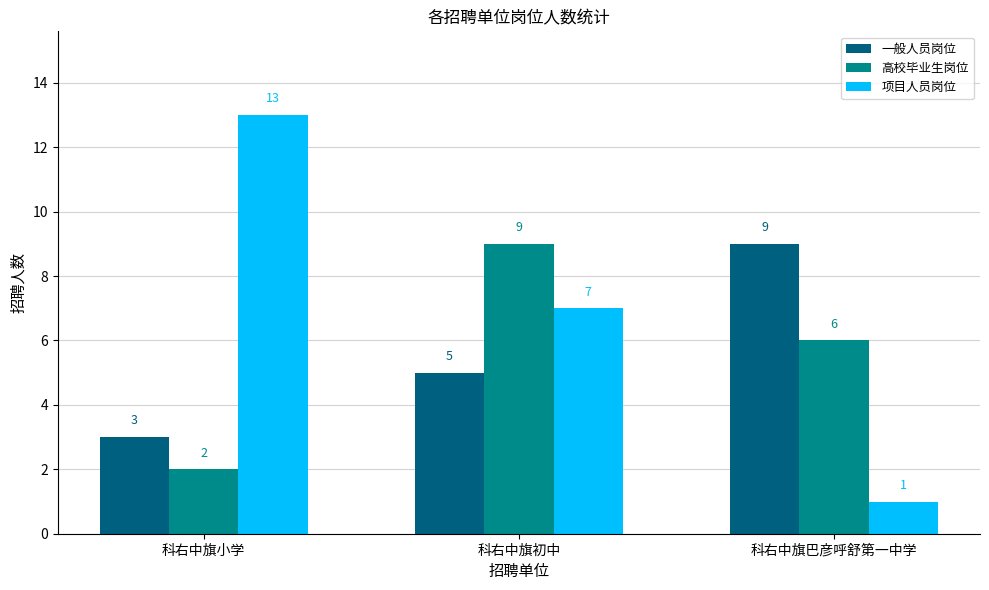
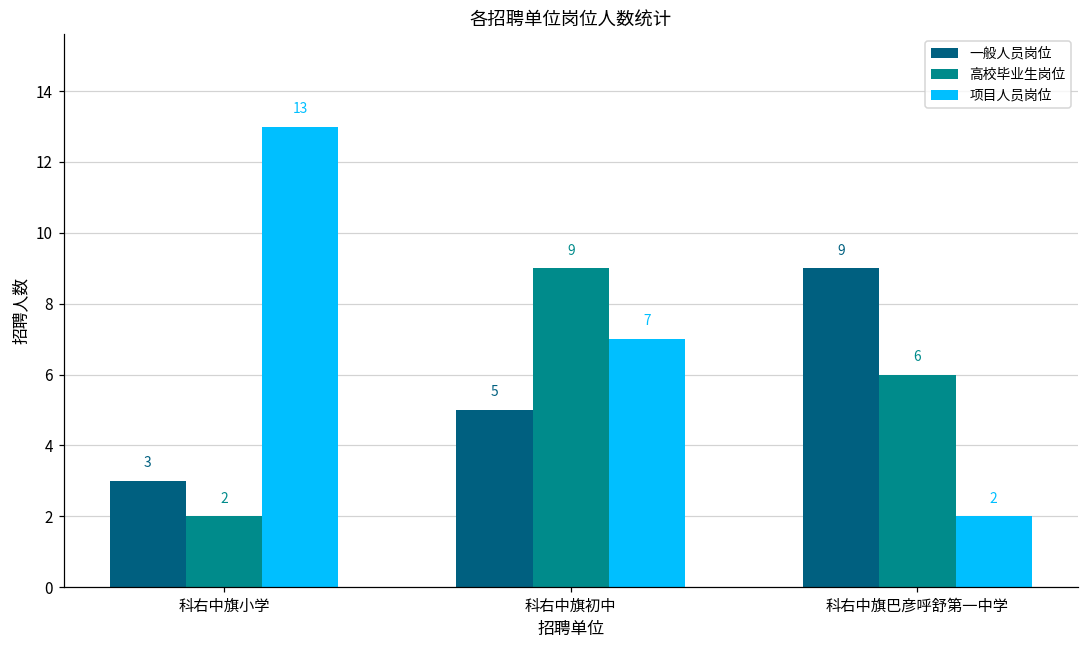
  {
    "项目人员岗位": {
      "科右中旗小学": 13,
      "科右中旗初中": 7,
-     "科右中旗巴彦呼舒第一中学": 1
+     "科右中旗巴彦呼舒第一中学": 2
    }
  }
